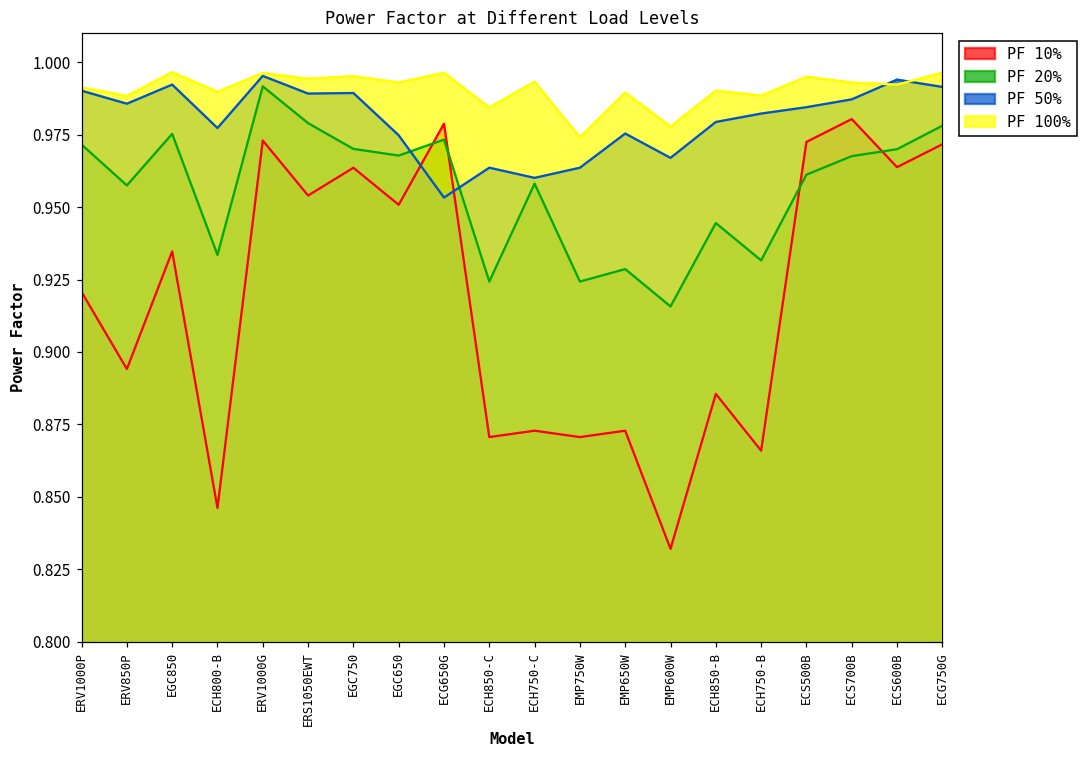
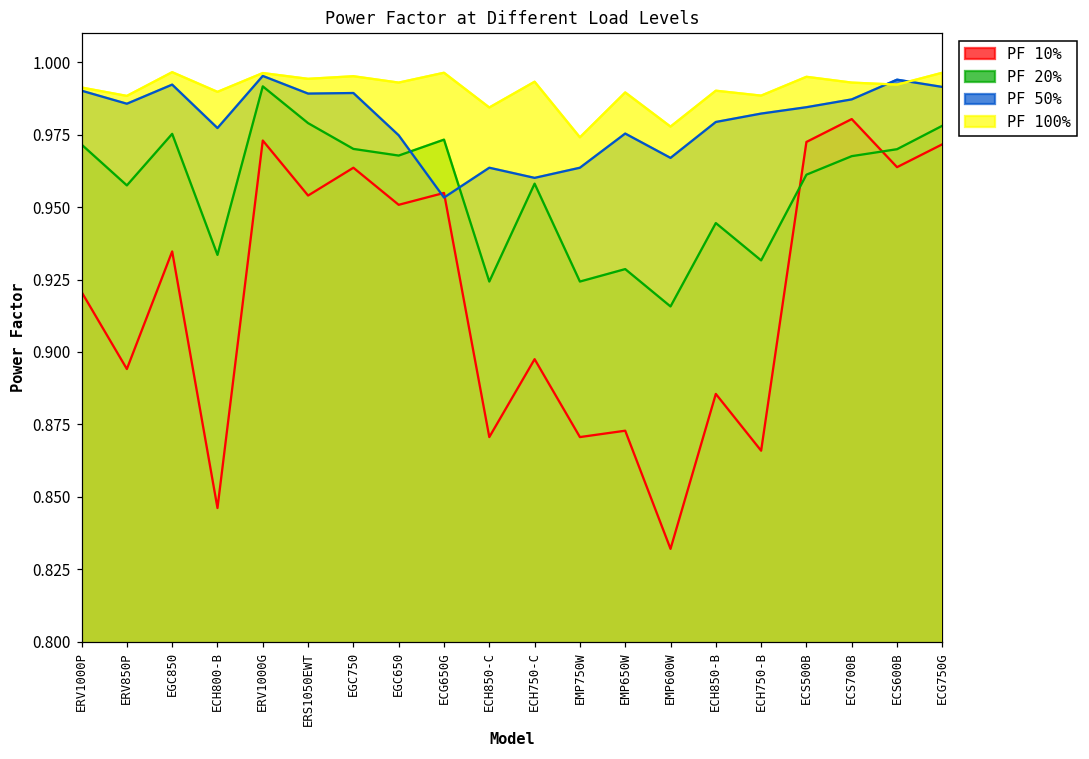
  {
    "PF 10%": {
      "ERV1000P": 0.921,
      "ERV850P": 0.894,
      "EGC850": 0.935,
      "ECH800-B": 0.846,
      "ERV1000G": 0.973,
      "ERS1050EWT": 0.954,
      "EGC750": 0.964,
      "EGC650": 0.951,
-     "ECG650G": 0.979,
+     "ECG650G": 0.955,
      "ECH850-C": 0.871,
-     "ECH750-C": 0.873,
+     "ECH750-C": 0.898,
      "EMP750W": 0.871,
      "EMP650W": 0.873,
      "EMP600W": 0.832,
      "ECH850-B": 0.886,
      "ECH750-B": 0.866,
      "ECS500B": 0.973,
      "ECS700B": 0.980,
      "ECS600B": 0.964,
      "ECG750G": 0.972
    },
    "PF 20%": {
      "ERV1000P": 0.972,
      "ERV850P": 0.958,
      "EGC850": 0.975,
      "ECH800-B": 0.934,
      "ERV1000G": 0.992,
      "ERS1050EWT": 0.979,
      "EGC750": 0.970,
      "EGC650": 0.968,
      "ECG650G": 0.973,
      "ECH850-C": 0.924,
      "ECH750-C": 0.958,
      "EMP750W": 0.924,
      "EMP650W": 0.929,
      "EMP600W": 0.916,
      "ECH850-B": 0.945,
      "ECH750-B": 0.932,
      "ECS500B": 0.961,
      "ECS700B": 0.968,
      "ECS600B": 0.970,
      "ECG750G": 0.978
    },
    "PF 50%": {
      "ERV1000P": 0.990,
      "ERV850P": 0.986,
      "EGC850": 0.992,
      "ECH800-B": 0.977,
      "ERV1000G": 0.995,
      "ERS1050EWT": 0.989,
      "EGC750": 0.989,
      "EGC650": 0.975,
      "ECG650G": 0.953,
      "ECH850-C": 0.964,
      "ECH750-C": 0.960,
      "EMP750W": 0.964,
      "EMP650W": 0.975,
      "EMP600W": 0.967,
      "ECH850-B": 0.979,
      "ECH750-B": 0.982,
      "ECS500B": 0.985,
      "ECS700B": 0.987,
      "ECS600B": 0.994,
      "ECG750G": 0.992
    },
    "PF 100%": {
      "ERV1000P": 0.991,
      "ERV850P": 0.988,
      "EGC850": 0.997,
      "ECH800-B": 0.990,
      "ERV1000G": 0.996,
      "ERS1050EWT": 0.994,
      "EGC750": 0.995,
      "EGC650": 0.993,
      "ECG650G": 0.996,
      "ECH850-C": 0.984,
      "ECH750-C": 0.993,
      "EMP750W": 0.974,
      "EMP650W": 0.990,
      "EMP600W": 0.978,
      "ECH850-B": 0.990,
      "ECH750-B": 0.989,
      "ECS500B": 0.995,
      "ECS700B": 0.993,
      "ECS600B": 0.992,
      "ECG750G": 0.996
    }
  }
